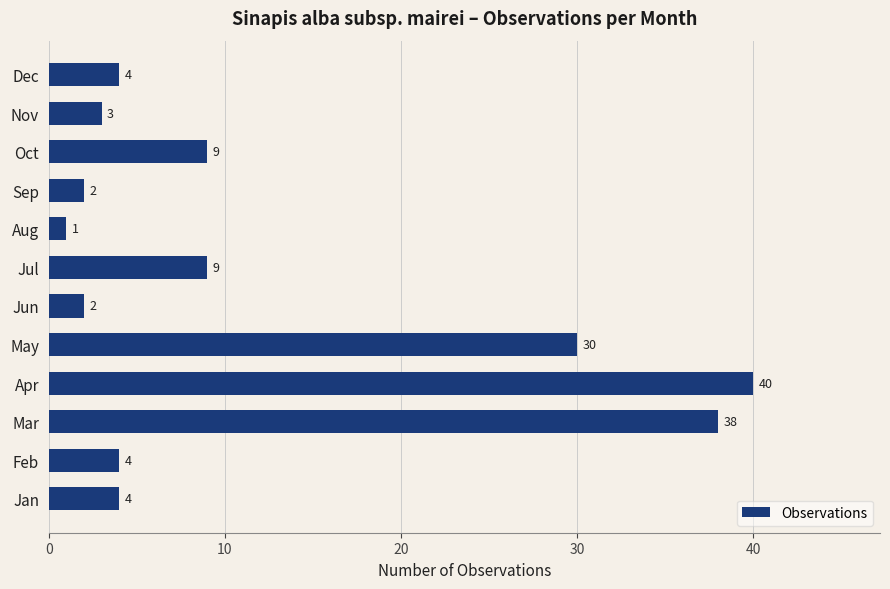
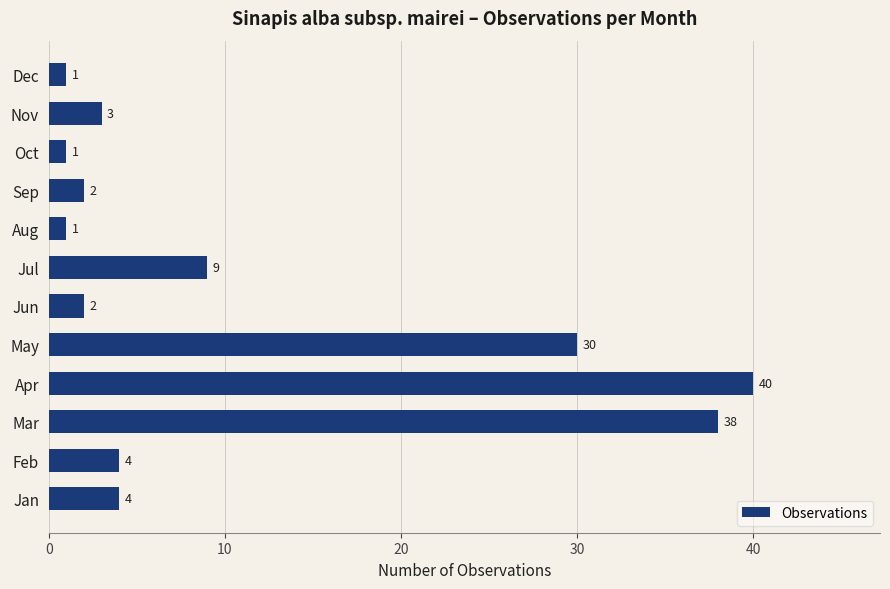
  {
-   "Dec": 4,
+   "Dec": 1,
    "Nov": 3,
-   "Oct": 9,
+   "Oct": 1,
    "Sep": 2,
    "Aug": 1,
    "Jul": 9,
    "Jun": 2,
    "May": 30,
    "Apr": 40,
    "Mar": 38,
    "Feb": 4,
    "Jan": 4
  }
